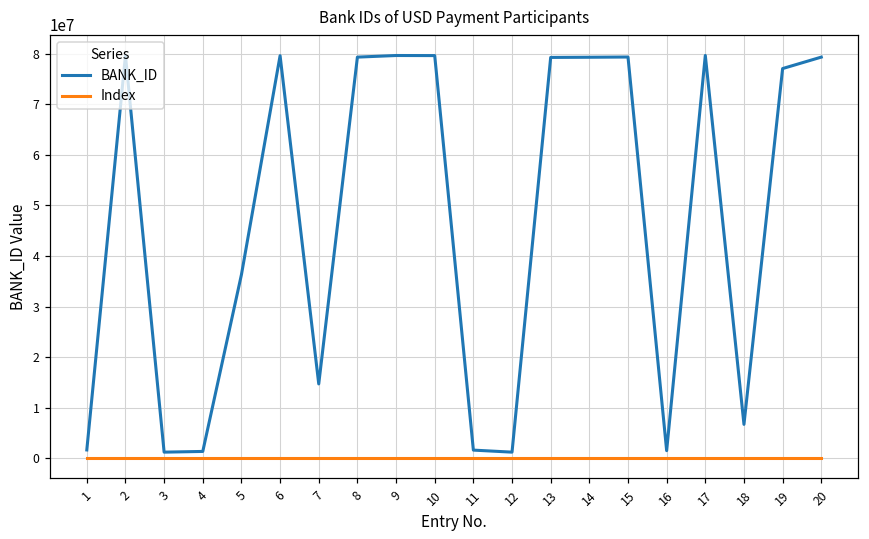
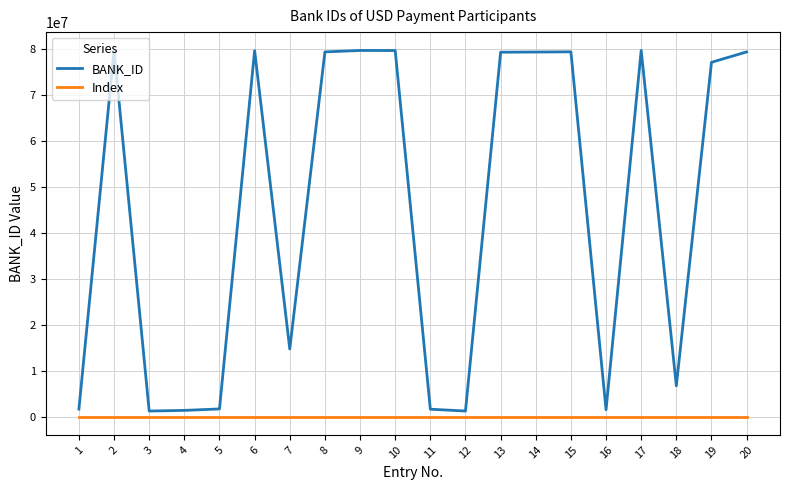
  {
    "BANK_ID": {
      "1": 2000000,
      "3": 1000000,
      "4": 1000000,
-     "5": 36000000,
+     "5": 2000000,
      "6": 80000000,
      "7": 15000000,
      "8": 79000000,
      "9": 80000000,
      "10": 80000000,
      "11": 2000000,
      "12": 1000000,
      "13": 79000000,
      "14": 79000000,
      "15": 79000000,
      "16": 2000000,
      "17": 80000000,
      "18": 7000000,
      "19": 77000000,
      "20": 79000000
    },
    "Index": {
      "1": 0,
      "2": 0,
      "3": 0,
      "4": 0,
      "5": 0,
      "6": 0,
      "7": 0,
      "8": 0,
      "9": 0,
      "10": 0,
      "11": 0,
      "12": 0,
      "13": 0,
      "14": 0,
      "15": 0,
      "16": 0,
      "17": 0,
      "18": 0,
      "19": 0,
      "20": 0
    }
  }
